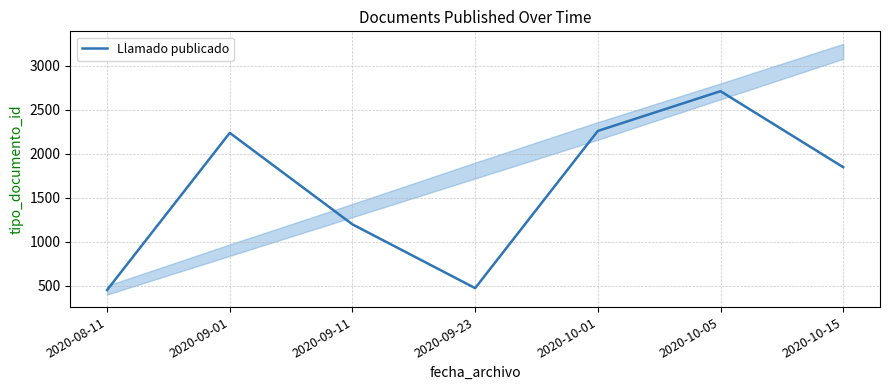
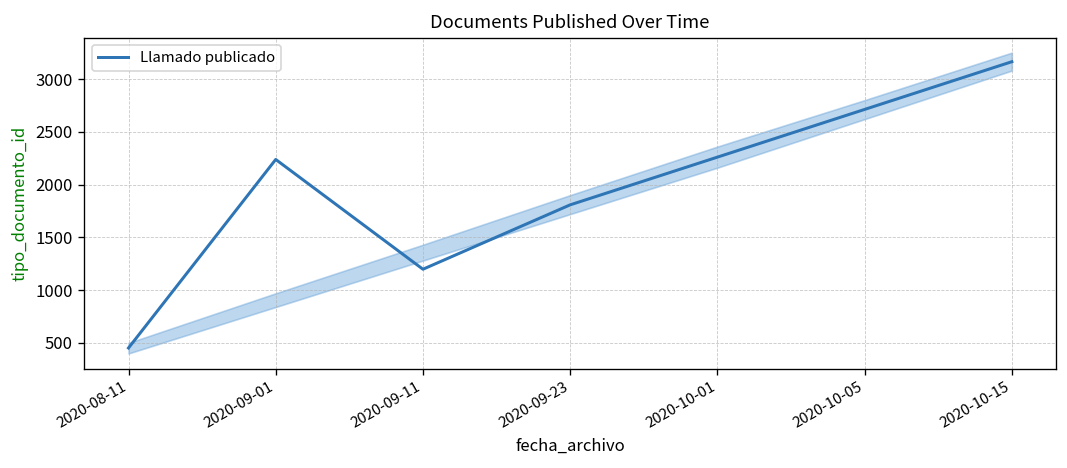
  {
    "Llamado publicado": {
      "2020-08-11": 500,
      "2020-09-01": 2200,
      "2020-09-11": 1200,
-     "2020-09-23": 500,
+     "2020-09-23": 1800,
      "2020-10-01": 2300,
      "2020-10-05": 2700,
-     "2020-10-15": 1800
+     "2020-10-15": 3200
    }
  }
